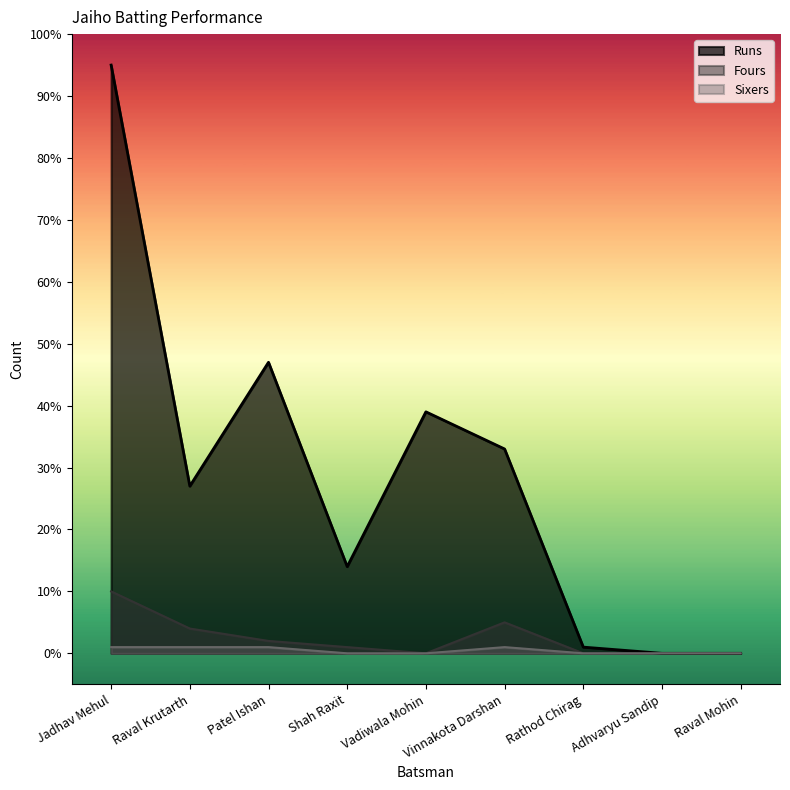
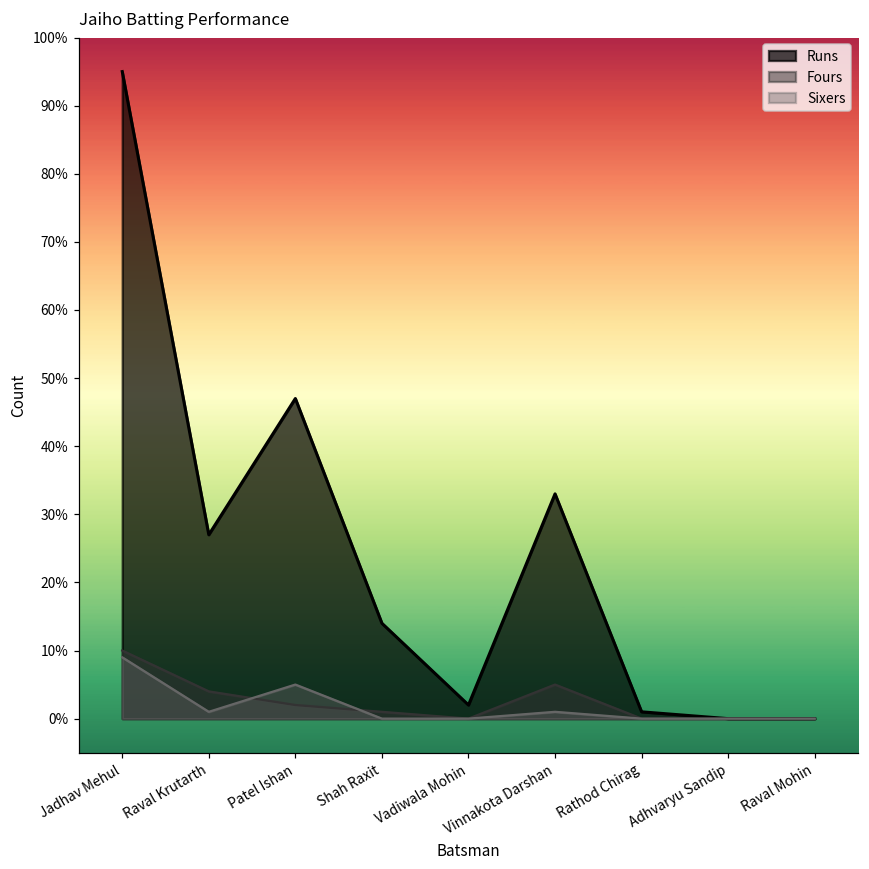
  {
    "Runs": {
      "Jadhav Mehul": "95%",
      "Raval Krutarth": "27%",
      "Patel Ishan": "47%",
      "Shah Raxit": "14%",
-     "Vadiwala Mohin": "39%",
+     "Vadiwala Mohin": "2%",
      "Vinnakota Darshan": "33%",
      "Rathod Chirag": "1%"
    },
    "Fours": {
      "Jadhav Mehul": "10%",
      "Raval Krutarth": "4%",
      "Patel Ishan": "2%",
      "Shah Raxit": "1%",
      "Vinnakota Darshan": "5%"
    },
    "Sixers": {
-     "Jadhav Mehul": "1%",
+     "Jadhav Mehul": "9%",
      "Raval Krutarth": "1%",
-     "Patel Ishan": "1%",
+     "Patel Ishan": "5%",
      "Shah Raxit": "0%",
      "Vinnakota Darshan": "1%"
    }
  }
